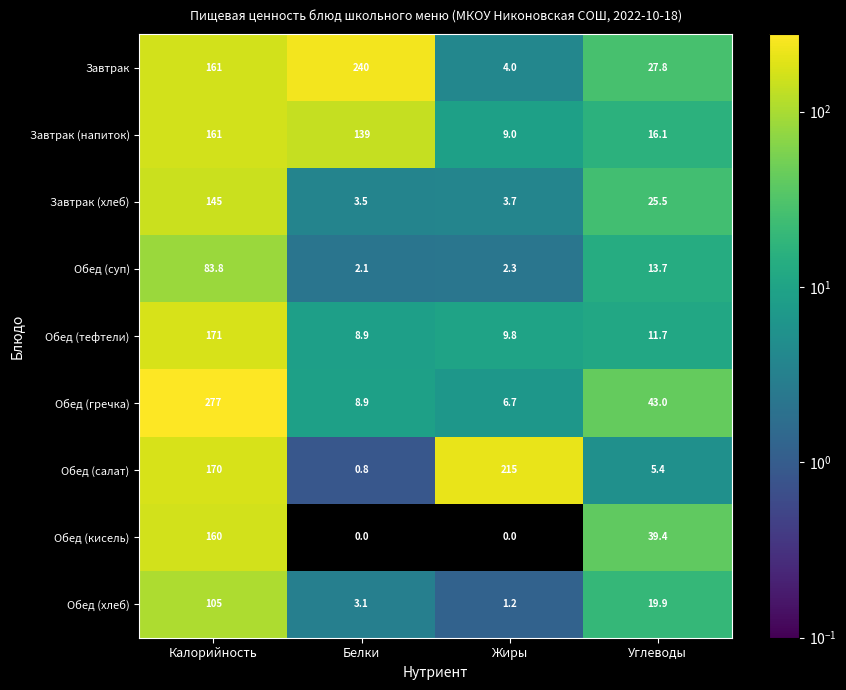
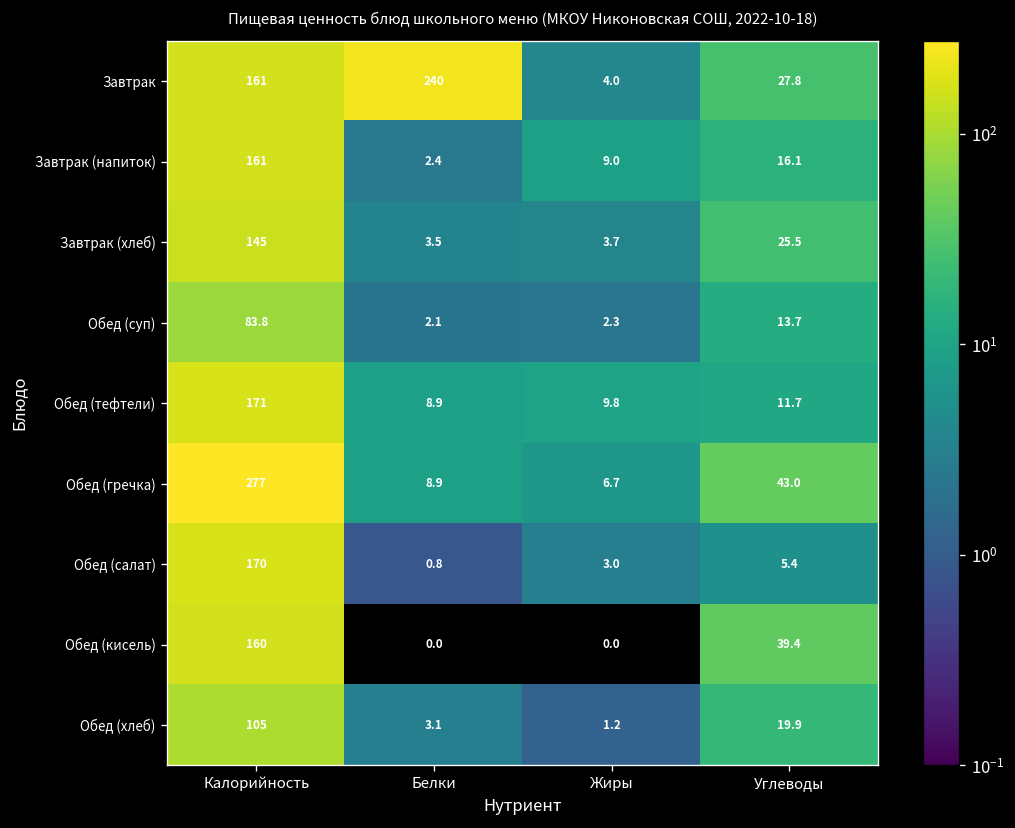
  {
    "Завтрак": {
      "Калорийность": 161,
      "Белки": 240,
      "Жиры": 4.0,
      "Углеводы": 27.8
    },
    "Завтрак (напиток)": {
      "Калорийность": 161,
-     "Белки": 139,
+     "Белки": 2.4,
      "Жиры": 9.0,
      "Углеводы": 16.1
    },
    "Завтрак (хлеб)": {
      "Калорийность": 145,
      "Белки": 3.5,
      "Жиры": 3.7,
      "Углеводы": 25.5
    },
    "Обед (суп)": {
      "Калорийность": 83.8,
      "Белки": 2.1,
      "Жиры": 2.3,
      "Углеводы": 13.7
    },
    "Обед (тефтели)": {
      "Калорийность": 171,
      "Белки": 8.9,
      "Жиры": 9.8,
      "Углеводы": 11.7
    },
    "Обед (гречка)": {
      "Калорийность": 277,
      "Белки": 8.9,
      "Жиры": 6.7,
      "Углеводы": 43.0
    },
    "Обед (салат)": {
      "Калорийность": 170,
      "Белки": 0.8,
-     "Жиры": 215,
+     "Жиры": 3.0,
      "Углеводы": 5.4
    },
    "Обед (кисель)": {
      "Калорийность": 160,
      "Белки": 0.0,
      "Жиры": 0.0,
      "Углеводы": 39.4
    },
    "Обед (хлеб)": {
      "Калорийность": 105,
      "Белки": 3.1,
      "Жиры": 1.2,
      "Углеводы": 19.9
    }
  }
